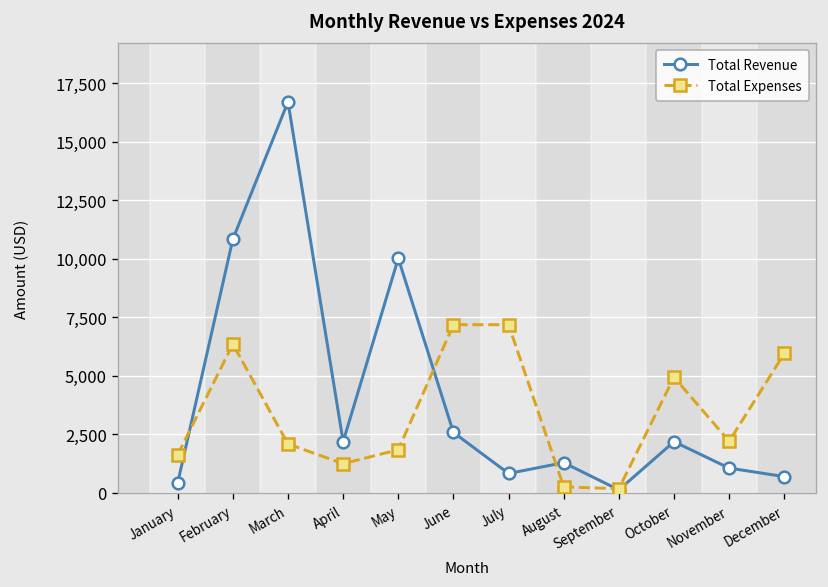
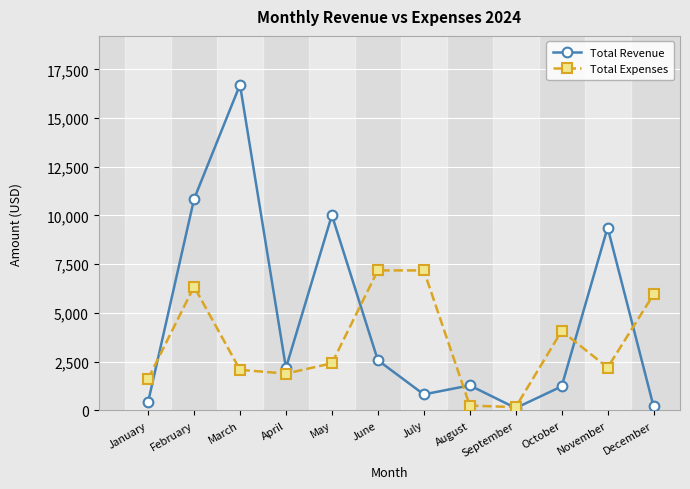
  {
    "Total Revenue": {
      "January": "400",
      "February": "10,800",
      "March": "16,700",
      "April": "2,200",
      "May": "10,000",
      "June": "2,600",
      "July": "800",
      "August": "1,300",
-     "October": "2,200",
-     "November": "1,000",
-     "December": "700"
+     "October": "1,200",
+     "November": "9,400",
+     "December": "200"
    },
    "Total Expenses": {
      "January": "1,600",
      "February": "6,400",
      "March": "2,100",
-     "April": "1,200",
-     "May": "1,800",
+     "April": "1,900",
+     "May": "2,400",
      "June": "7,200",
      "July": "7,200",
      "August": "200",
-     "October": "4,900",
+     "October": "4,100",
      "November": "2,200",
      "December": "5,900"
    }
  }
